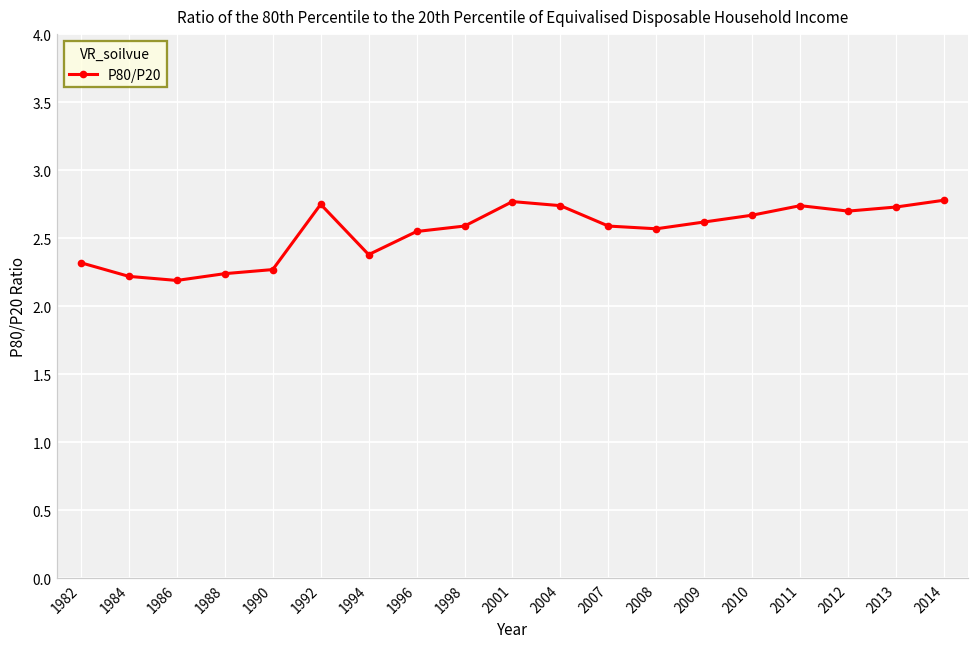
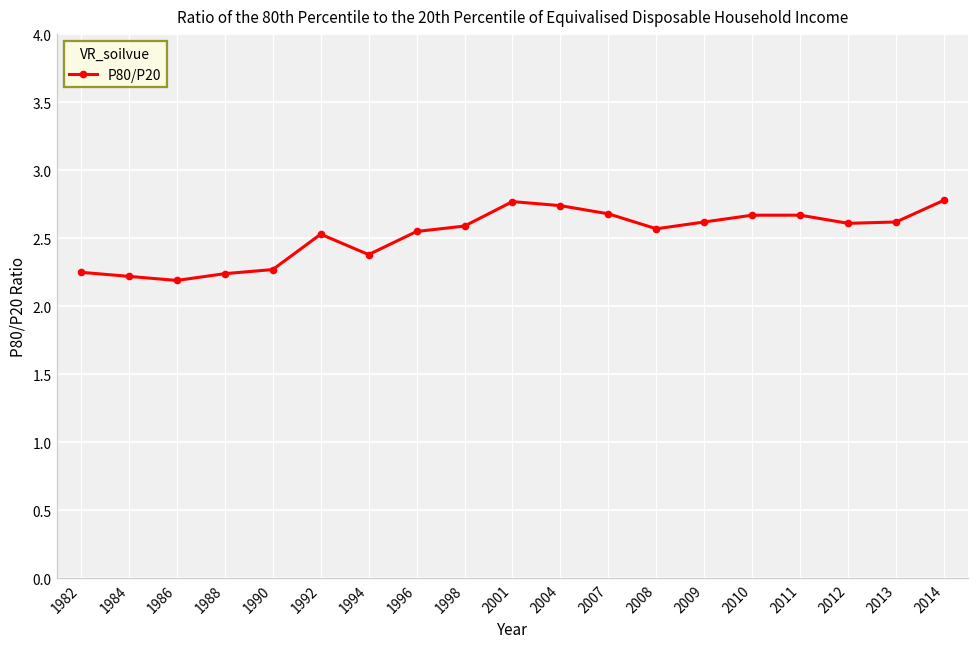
  {
-   "1982": 2.32,
+   "1982": 2.25,
    "1984": 2.22,
    "1986": 2.19,
    "1988": 2.24,
    "1990": 2.27,
-   "1992": 2.75,
+   "1992": 2.53,
    "1994": 2.38,
    "1996": 2.55,
    "1998": 2.59,
    "2001": 2.77,
    "2004": 2.74,
-   "2007": 2.59,
+   "2007": 2.68,
    "2008": 2.57,
    "2009": 2.62,
    "2010": 2.67,
-   "2011": 2.74,
-   "2012": 2.70,
-   "2013": 2.73,
+   "2011": 2.67,
+   "2012": 2.61,
+   "2013": 2.62,
    "2014": 2.78
  }
